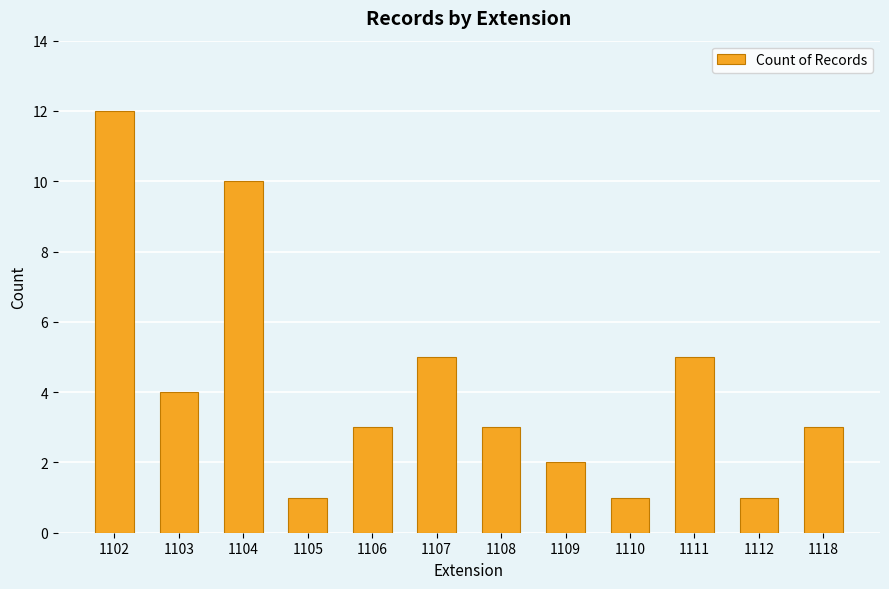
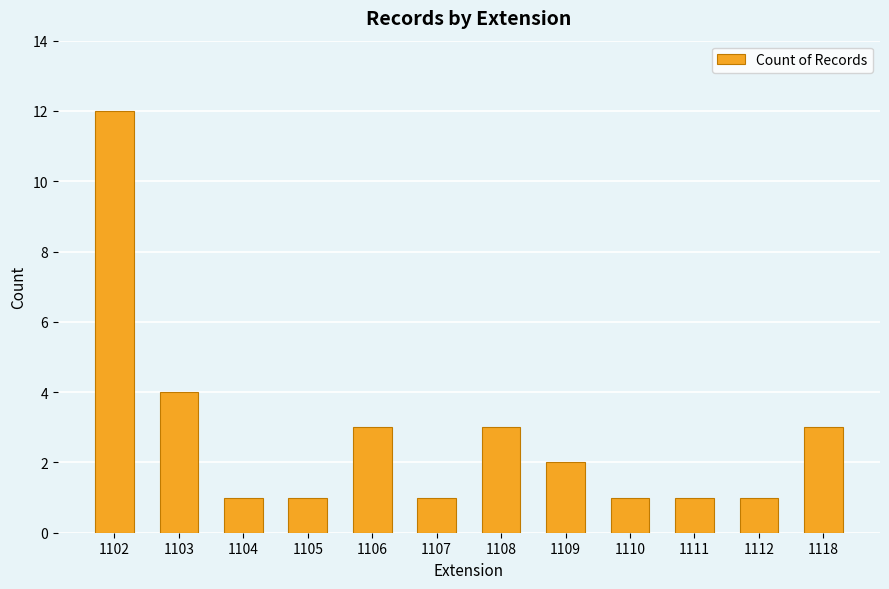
  {
    "1102": 12,
    "1103": 4,
-   "1104": 10,
+   "1104": 1,
    "1105": 1,
    "1106": 3,
-   "1107": 5,
+   "1107": 1,
    "1108": 3,
    "1109": 2,
    "1110": 1,
-   "1111": 5,
+   "1111": 1,
    "1112": 1,
    "1118": 3
  }
